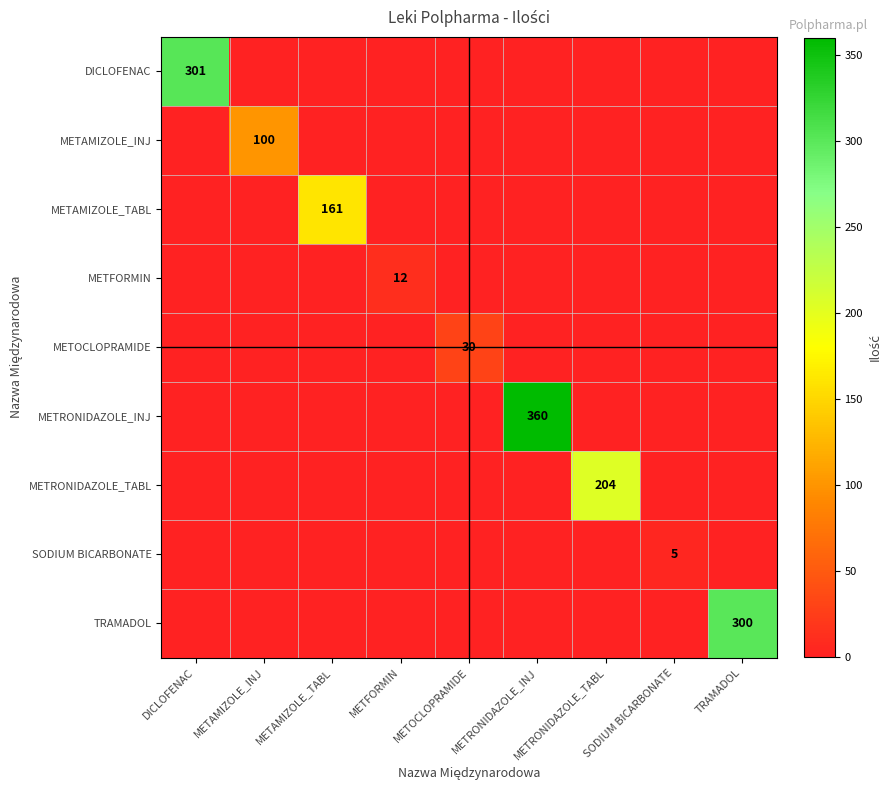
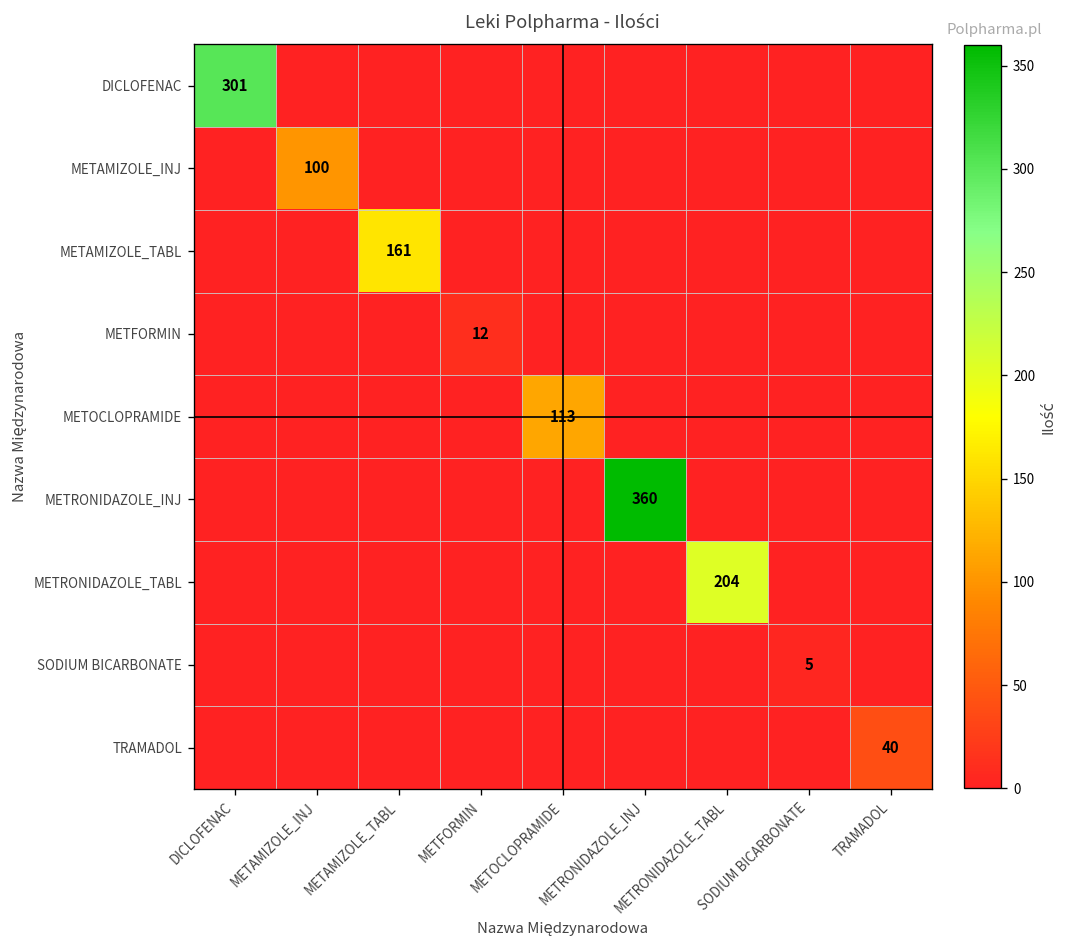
  {
    "DICLOFENAC": {
      "DICLOFENAC": 301
    },
    "METAMIZOLE_INJ": {
      "METAMIZOLE_INJ": 100
    },
    "METAMIZOLE_TABL": {
      "METAMIZOLE_TABL": 161
    },
    "METFORMIN": {
      "METFORMIN": 12
    },
    "METOCLOPRAMIDE": {
-     "METOCLOPRAMIDE": 30
+     "METOCLOPRAMIDE": 113
    },
    "METRONIDAZOLE_INJ": {
      "METRONIDAZOLE_INJ": 360
    },
    "METRONIDAZOLE_TABL": {
      "METRONIDAZOLE_TABL": 204
    },
    "SODIUM BICARBONATE": {
      "SODIUM BICARBONATE": 5
    },
    "TRAMADOL": {
-     "TRAMADOL": 300
+     "TRAMADOL": 40
    }
  }
